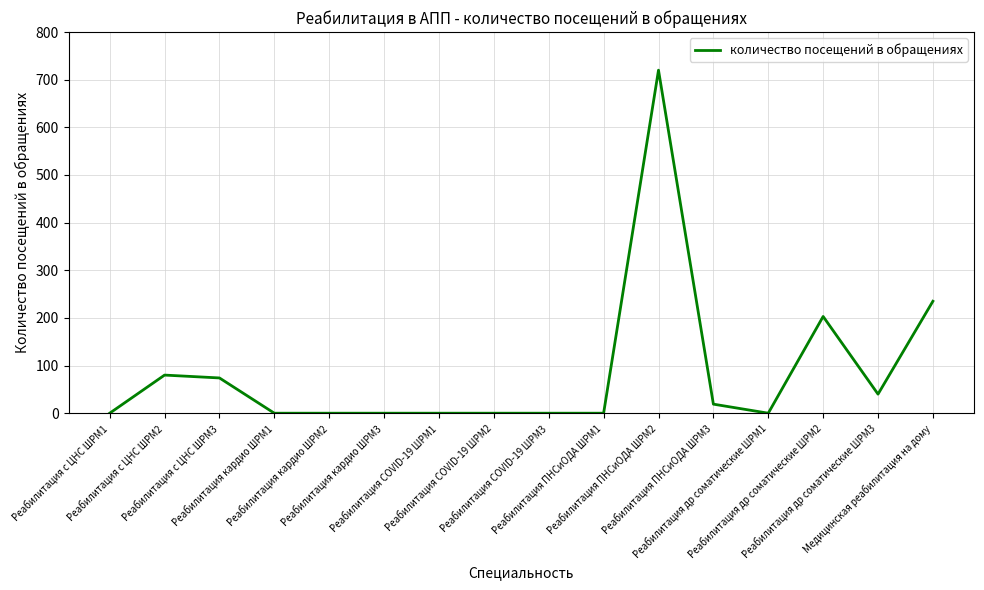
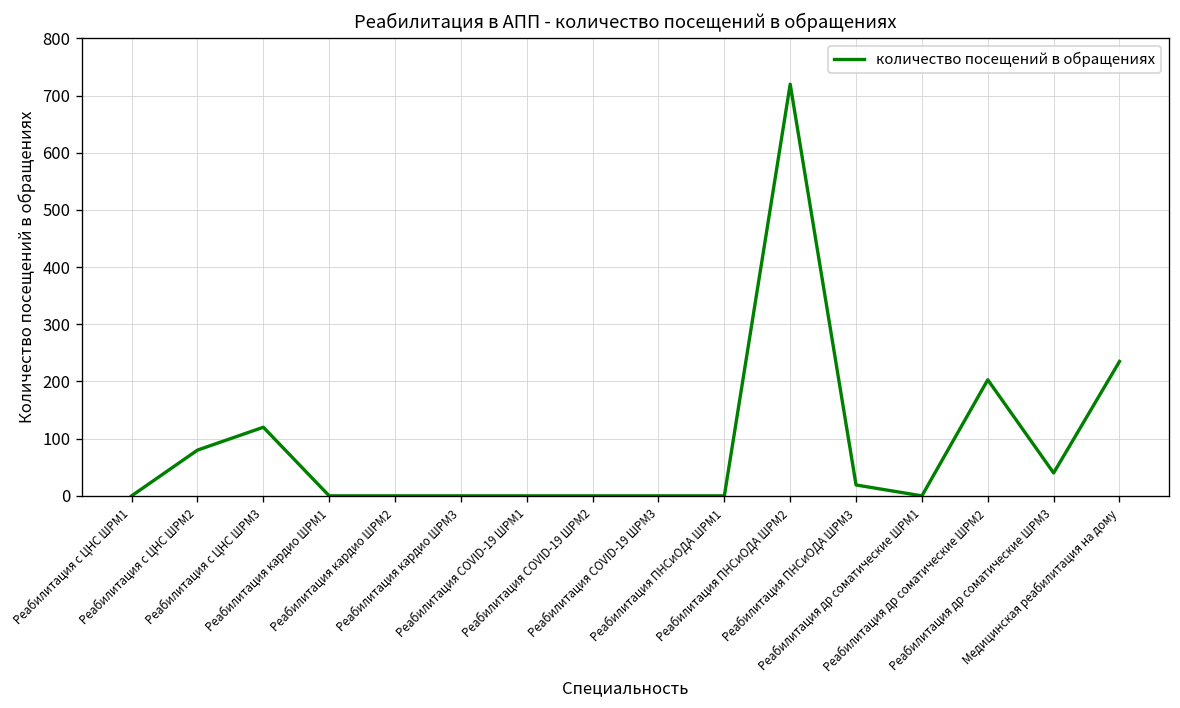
  {
    "Реабилитация с ЦНС ШРМ1": 0,
    "Реабилитация с ЦНС ШРМ2": 80,
-   "Реабилитация с ЦНС ШРМ3": 70,
+   "Реабилитация с ЦНС ШРМ3": 120,
    "Реабилитация кардио ШРМ1": 0,
    "Реабилитация кардио ШРМ2": 0,
    "Реабилитация кардио ШРМ3": 0,
    "Реабилитация COVID-19 ШРМ1": 0,
    "Реабилитация COVID-19 ШРМ2": 0,
    "Реабилитация COVID-19 ШРМ3": 0,
    "Реабилитация ПНСиОДА ШРМ1": 0,
    "Реабилитация ПНСиОДА ШРМ2": 720,
    "Реабилитация ПНСиОДА ШРМ3": 20,
    "Реабилитация др соматические ШРМ1": 0,
    "Реабилитация др соматические ШРМ2": 200,
    "Реабилитация др соматические ШРМ3": 40,
    "Медицинская реабилитация на дому": 240
  }
